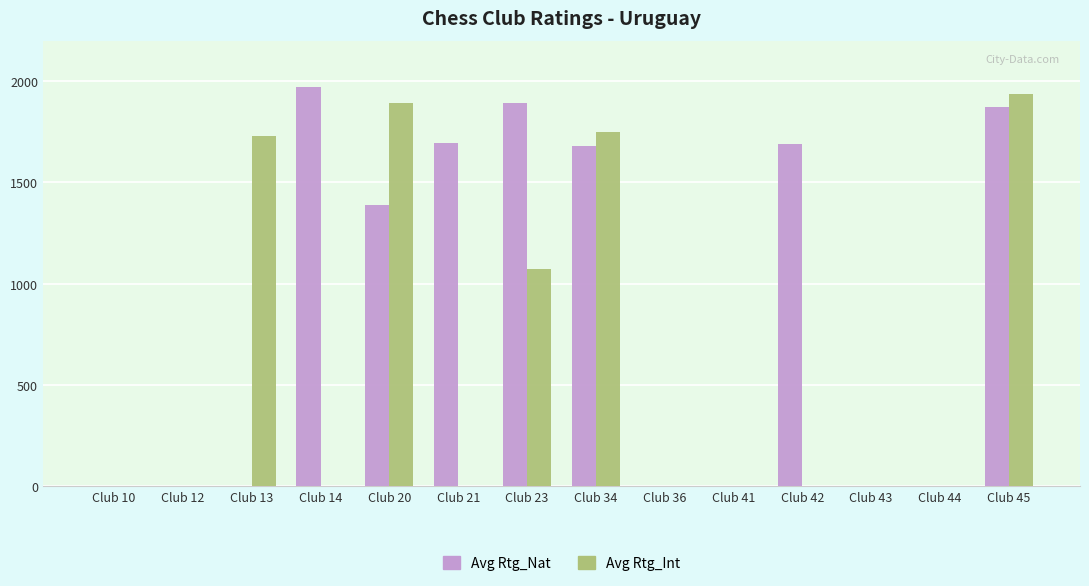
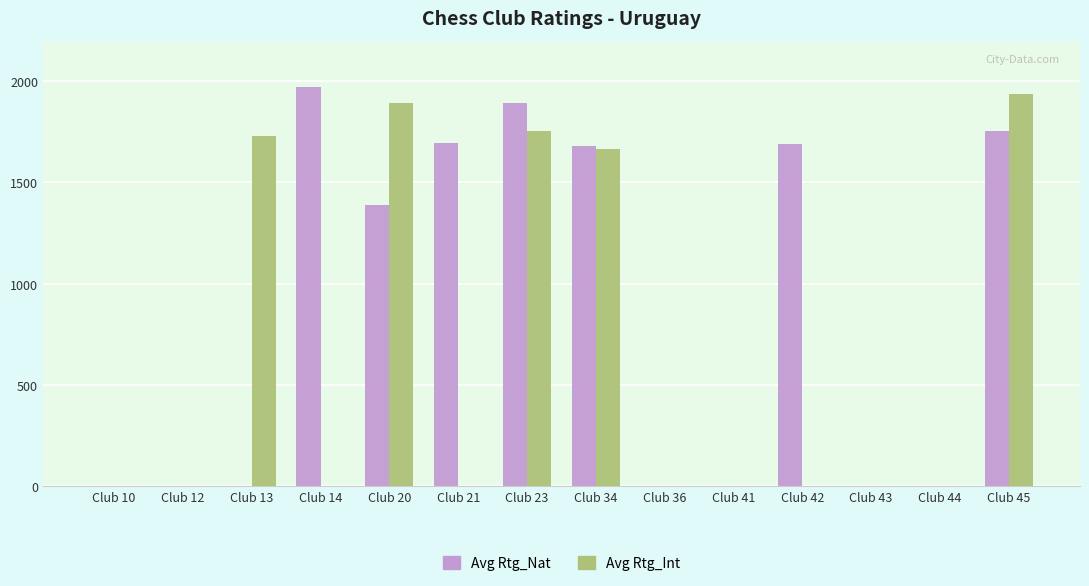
  {
    "Avg Rtg_Nat": {
      "Club 10": 0,
      "Club 12": 0,
      "Club 13": 0,
      "Club 14": 1970,
      "Club 20": 1390,
      "Club 21": 1700,
      "Club 23": 1890,
      "Club 34": 1680,
      "Club 36": 0,
      "Club 41": 0,
      "Club 42": 1690,
      "Club 43": 0,
      "Club 44": 0,
-     "Club 45": 1880
+     "Club 45": 1750
    },
    "Avg Rtg_Int": {
      "Club 10": 0,
      "Club 12": 0,
      "Club 13": 1730,
      "Club 14": 0,
      "Club 20": 1890,
      "Club 21": 0,
-     "Club 23": 1070,
-     "Club 34": 1750,
+     "Club 23": 1750,
+     "Club 34": 1670,
      "Club 36": 0,
      "Club 41": 0,
      "Club 42": 0,
      "Club 43": 0,
      "Club 44": 0,
      "Club 45": 1940
    }
  }
